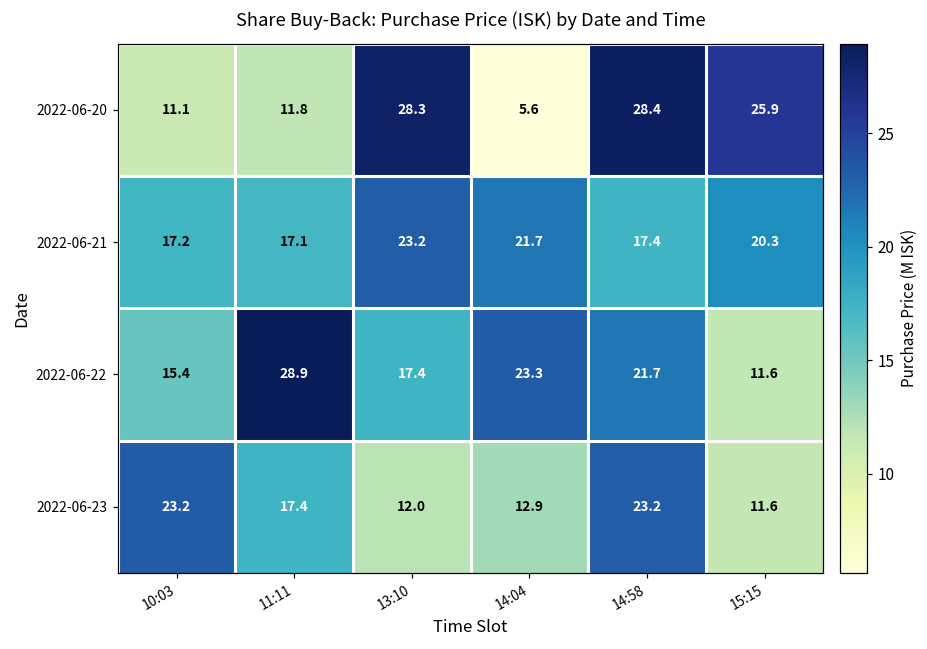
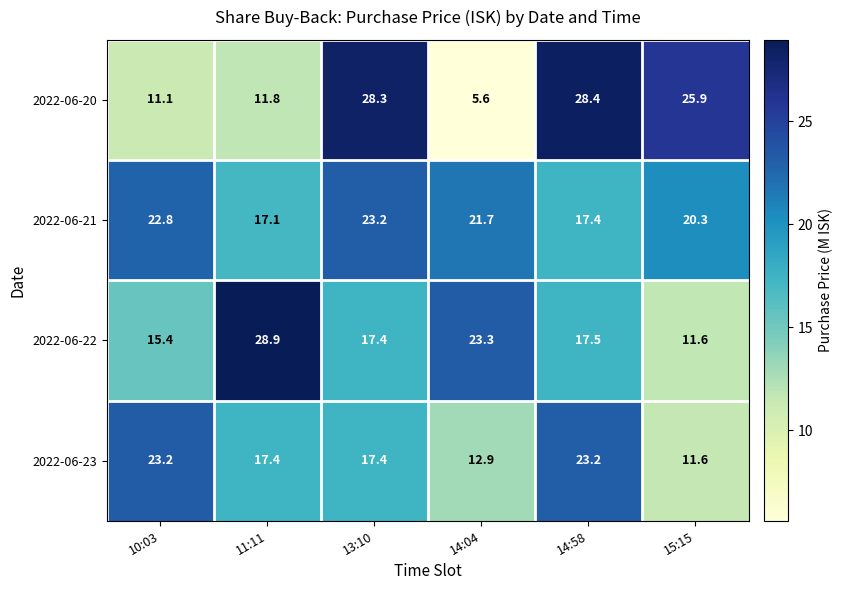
  {
    "2022-06-20": {
      "10:03": 11.1,
      "11:11": 11.8,
      "13:10": 28.3,
      "14:04": 5.6,
      "14:58": 28.4,
      "15:15": 25.9
    },
    "2022-06-21": {
-     "10:03": 17.2,
+     "10:03": 22.8,
      "11:11": 17.1,
      "13:10": 23.2,
      "14:04": 21.7,
      "14:58": 17.4,
      "15:15": 20.3
    },
    "2022-06-22": {
      "10:03": 15.4,
      "11:11": 28.9,
      "13:10": 17.4,
      "14:04": 23.3,
-     "14:58": 21.7,
+     "14:58": 17.5,
      "15:15": 11.6
    },
    "2022-06-23": {
      "10:03": 23.2,
      "11:11": 17.4,
-     "13:10": 12.0,
+     "13:10": 17.4,
      "14:04": 12.9,
      "14:58": 23.2,
      "15:15": 11.6
    }
  }
